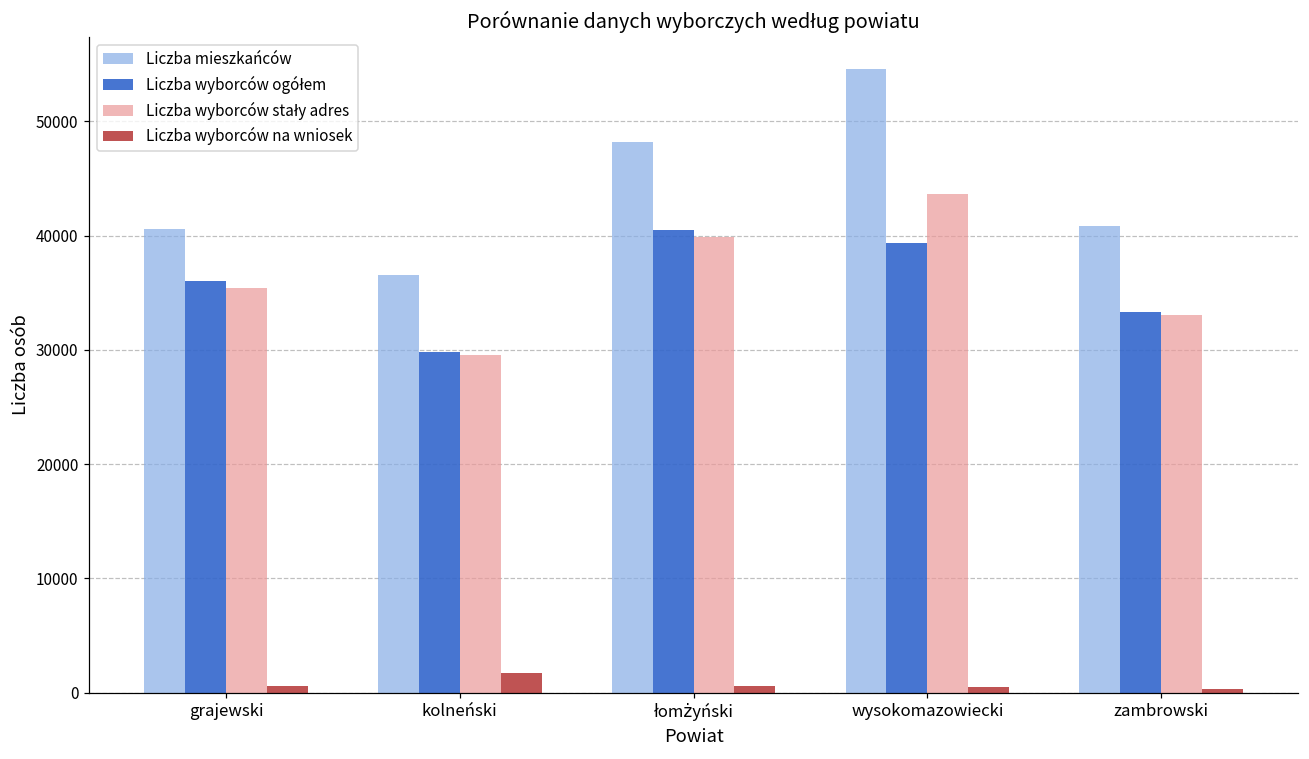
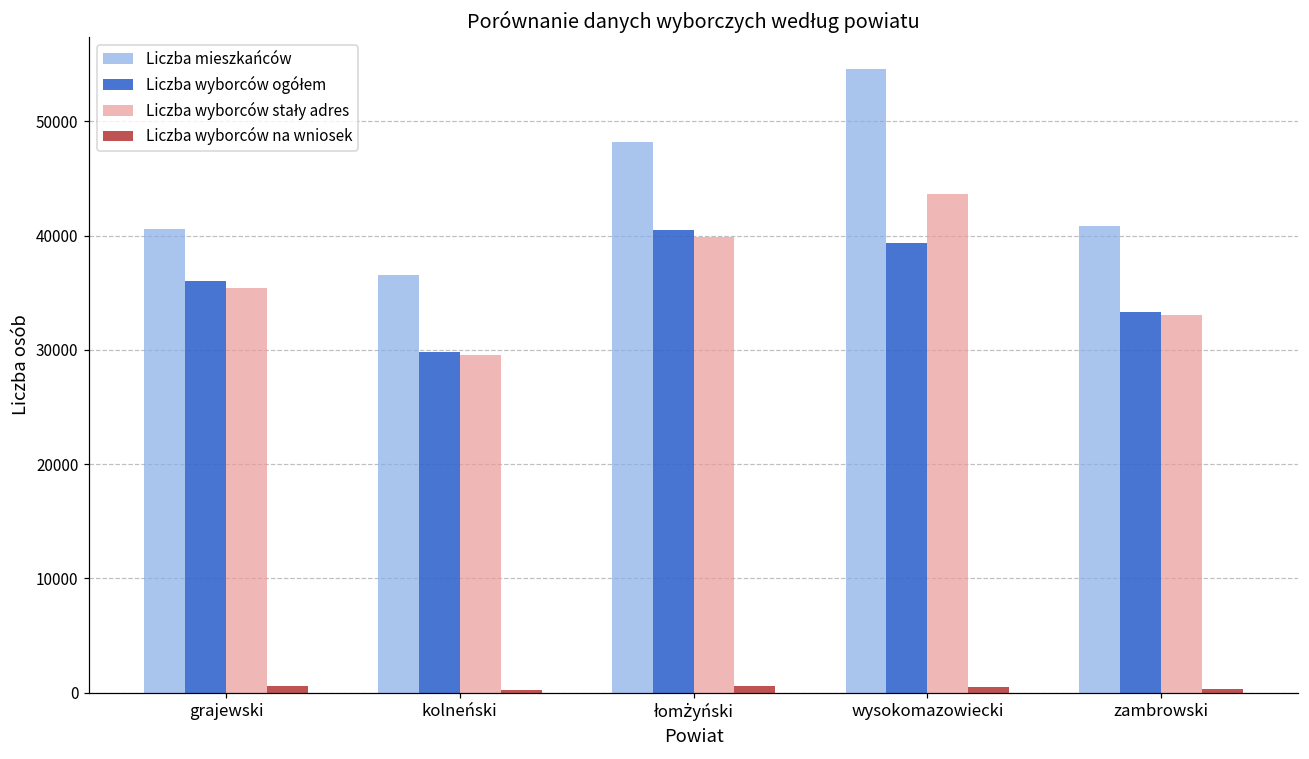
  {
    "Liczba mieszkańców": {
      "grajewski": 40600,
      "kolneński": 36500,
      "łomżyński": 48100,
      "wysokomazowiecki": 54600,
      "zambrowski": 40900
    },
    "Liczba wyborców ogółem": {
      "grajewski": 36000,
      "kolneński": 29800,
      "łomżyński": 40500,
      "wysokomazowiecki": 39300,
      "zambrowski": 33300
    },
    "Liczba wyborców stały adres": {
      "grajewski": 35400,
      "kolneński": 29500,
      "łomżyński": 39900,
      "wysokomazowiecki": 43700,
      "zambrowski": 33000
    },
    "Liczba wyborców na wniosek": {
      "grajewski": 600,
-     "kolneński": 1700,
+     "kolneński": 300,
      "łomżyński": 500,
      "wysokomazowiecki": 500,
      "zambrowski": 300
    }
  }
